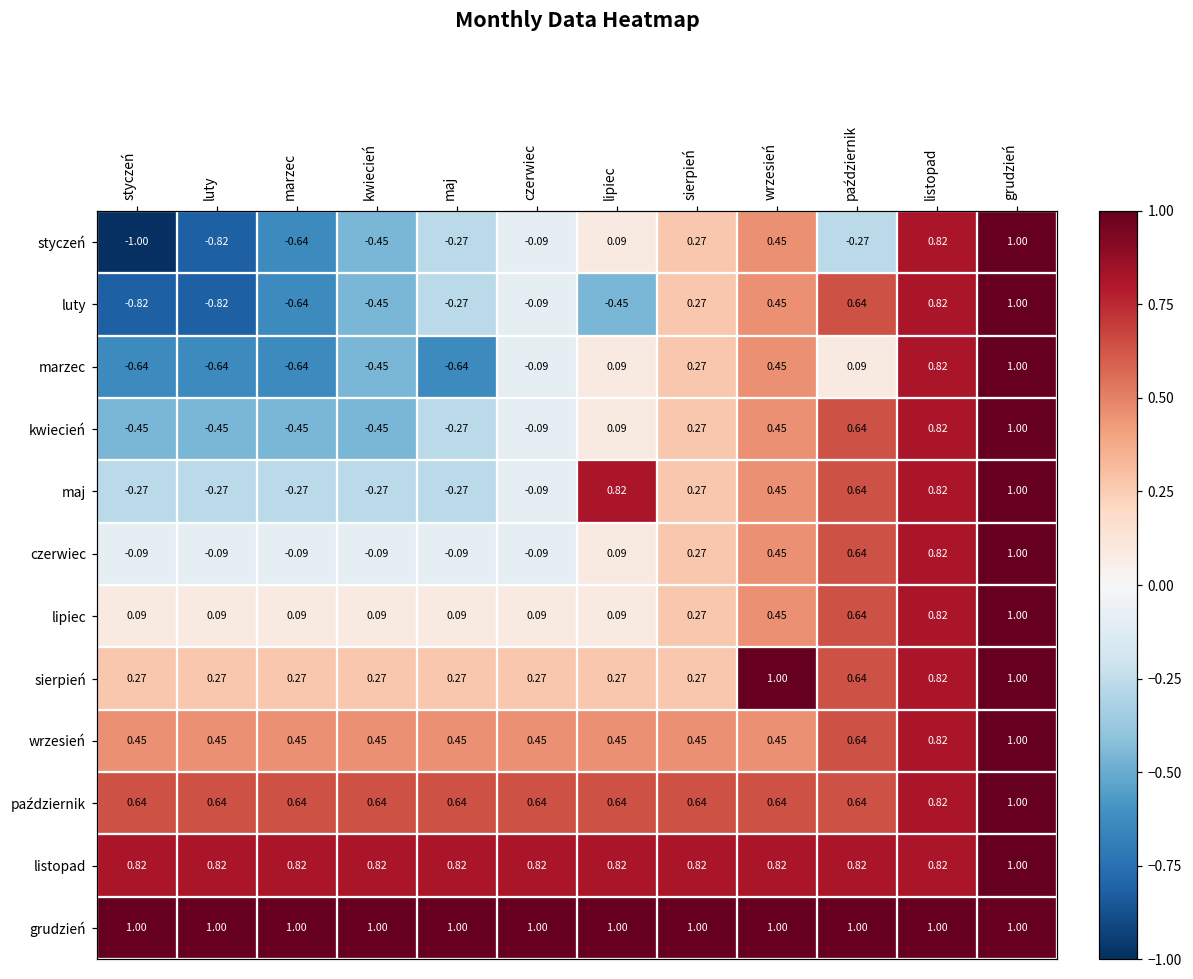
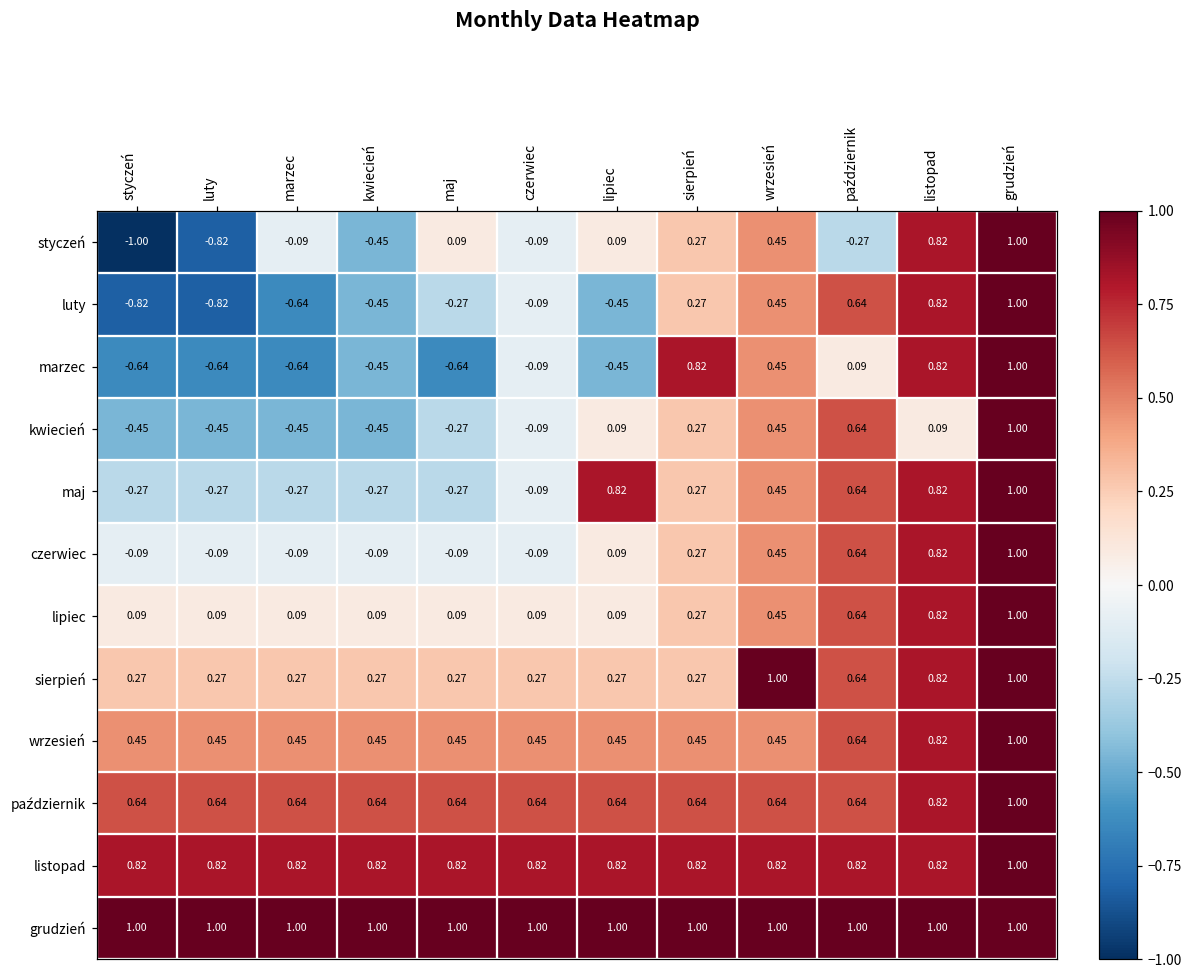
  {
    "styczeń": {
      "styczeń": -1.00,
      "luty": -0.82,
-     "marzec": -0.64,
+     "marzec": -0.09,
      "kwiecień": -0.45,
-     "maj": -0.27,
+     "maj": 0.09,
      "czerwiec": -0.09,
      "lipiec": 0.09,
      "sierpień": 0.27,
      "wrzesień": 0.45,
      "październik": -0.27,
      "listopad": 0.82,
      "grudzień": 1.00
    },
    "luty": {
      "styczeń": -0.82,
      "luty": -0.82,
      "marzec": -0.64,
      "kwiecień": -0.45,
      "maj": -0.27,
      "czerwiec": -0.09,
      "lipiec": -0.45,
      "sierpień": 0.27,
      "wrzesień": 0.45,
      "październik": 0.64,
      "listopad": 0.82,
      "grudzień": 1.00
    },
    "marzec": {
      "styczeń": -0.64,
      "luty": -0.64,
      "marzec": -0.64,
      "kwiecień": -0.45,
      "maj": -0.64,
      "czerwiec": -0.09,
-     "lipiec": 0.09,
-     "sierpień": 0.27,
+     "lipiec": -0.45,
+     "sierpień": 0.82,
      "wrzesień": 0.45,
      "październik": 0.09,
      "listopad": 0.82,
      "grudzień": 1.00
    },
    "kwiecień": {
      "styczeń": -0.45,
      "luty": -0.45,
      "marzec": -0.45,
      "kwiecień": -0.45,
      "maj": -0.27,
      "czerwiec": -0.09,
      "lipiec": 0.09,
      "sierpień": 0.27,
      "wrzesień": 0.45,
      "październik": 0.64,
-     "listopad": 0.82,
+     "listopad": 0.09,
      "grudzień": 1.00
    },
    "maj": {
      "styczeń": -0.27,
      "luty": -0.27,
      "marzec": -0.27,
      "kwiecień": -0.27,
      "maj": -0.27,
      "czerwiec": -0.09,
      "lipiec": 0.82,
      "sierpień": 0.27,
      "wrzesień": 0.45,
      "październik": 0.64,
      "listopad": 0.82,
      "grudzień": 1.00
    },
    "czerwiec": {
      "styczeń": -0.09,
      "luty": -0.09,
      "marzec": -0.09,
      "kwiecień": -0.09,
      "maj": -0.09,
      "czerwiec": -0.09,
      "lipiec": 0.09,
      "sierpień": 0.27,
      "wrzesień": 0.45,
      "październik": 0.64,
      "listopad": 0.82,
      "grudzień": 1.00
    },
    "lipiec": {
      "styczeń": 0.09,
      "luty": 0.09,
      "marzec": 0.09,
      "kwiecień": 0.09,
      "maj": 0.09,
      "czerwiec": 0.09,
      "lipiec": 0.09,
      "sierpień": 0.27,
      "wrzesień": 0.45,
      "październik": 0.64,
      "listopad": 0.82,
      "grudzień": 1.00
    },
    "sierpień": {
      "styczeń": 0.27,
      "luty": 0.27,
      "marzec": 0.27,
      "kwiecień": 0.27,
      "maj": 0.27,
      "czerwiec": 0.27,
      "lipiec": 0.27,
      "sierpień": 0.27,
      "wrzesień": 1.00,
      "październik": 0.64,
      "listopad": 0.82,
      "grudzień": 1.00
    },
    "wrzesień": {
      "styczeń": 0.45,
      "luty": 0.45,
      "marzec": 0.45,
      "kwiecień": 0.45,
      "maj": 0.45,
      "czerwiec": 0.45,
      "lipiec": 0.45,
      "sierpień": 0.45,
      "wrzesień": 0.45,
      "październik": 0.64,
      "listopad": 0.82,
      "grudzień": 1.00
    },
    "październik": {
      "styczeń": 0.64,
      "luty": 0.64,
      "marzec": 0.64,
      "kwiecień": 0.64,
      "maj": 0.64,
      "czerwiec": 0.64,
      "lipiec": 0.64,
      "sierpień": 0.64,
      "wrzesień": 0.64,
      "październik": 0.64,
      "listopad": 0.82,
      "grudzień": 1.00
    },
    "listopad": {
      "styczeń": 0.82,
      "luty": 0.82,
      "marzec": 0.82,
      "kwiecień": 0.82,
      "maj": 0.82,
      "czerwiec": 0.82,
      "lipiec": 0.82,
      "sierpień": 0.82,
      "wrzesień": 0.82,
      "październik": 0.82,
      "listopad": 0.82,
      "grudzień": 1.00
    },
    "grudzień": {
      "styczeń": 1.00,
      "luty": 1.00,
      "marzec": 1.00,
      "kwiecień": 1.00,
      "maj": 1.00,
      "czerwiec": 1.00,
      "lipiec": 1.00,
      "sierpień": 1.00,
      "wrzesień": 1.00,
      "październik": 1.00,
      "listopad": 1.00,
      "grudzień": 1.00
    }
  }
